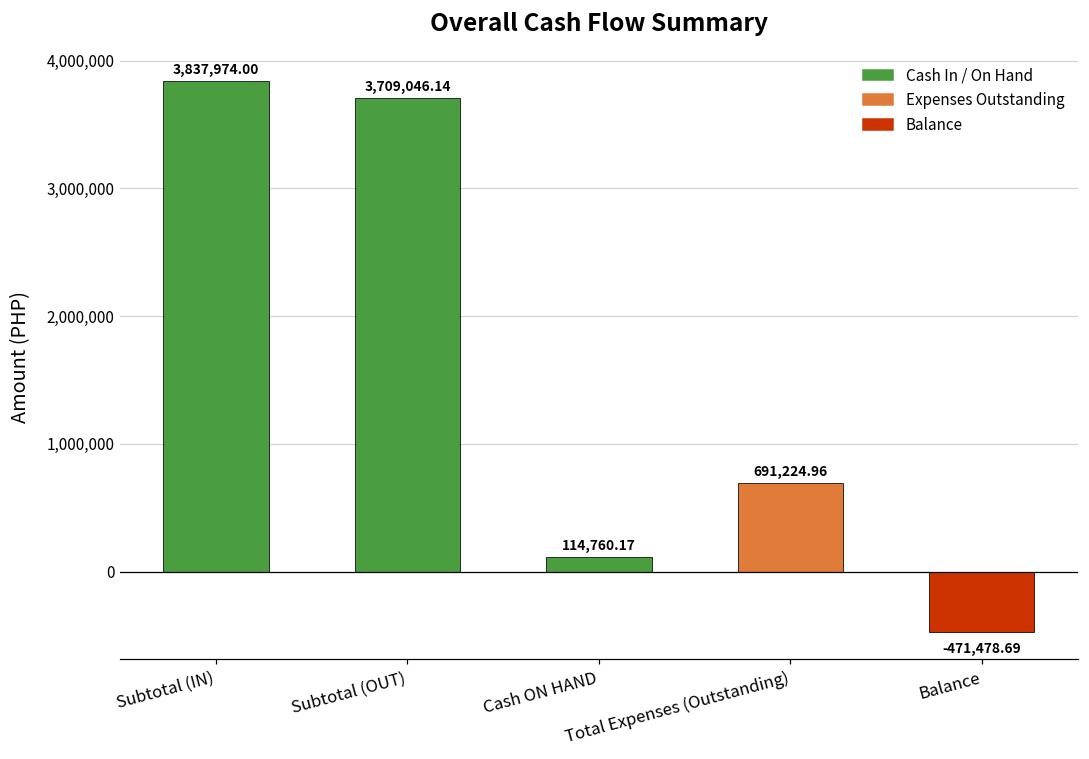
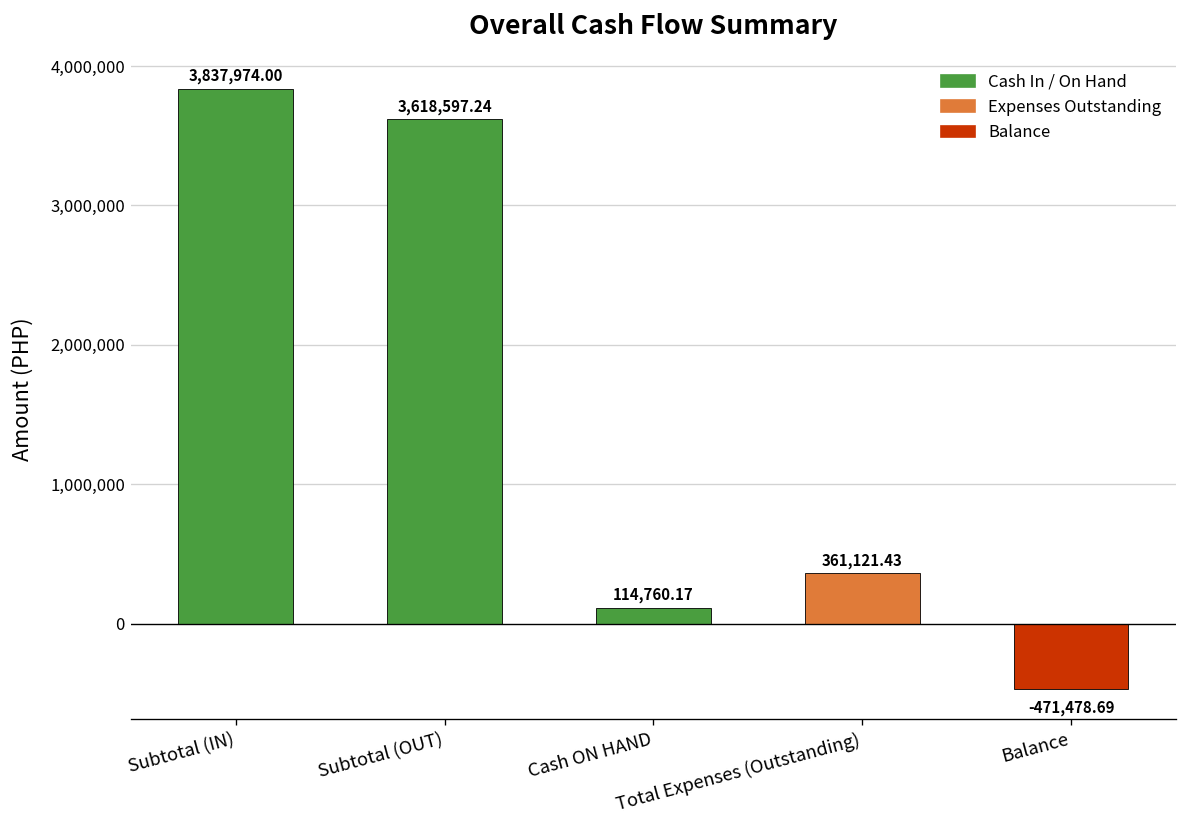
  {
    "Subtotal (IN)": "3,837,974.00",
-   "Subtotal (OUT)": "3,709,046.14",
+   "Subtotal (OUT)": "3,618,597.24",
    "Cash ON HAND": "114,760.17",
-   "Total Expenses (Outstanding)": "691,224.96",
+   "Total Expenses (Outstanding)": "361,121.43",
    "Balance": "-471,478.69"
  }
